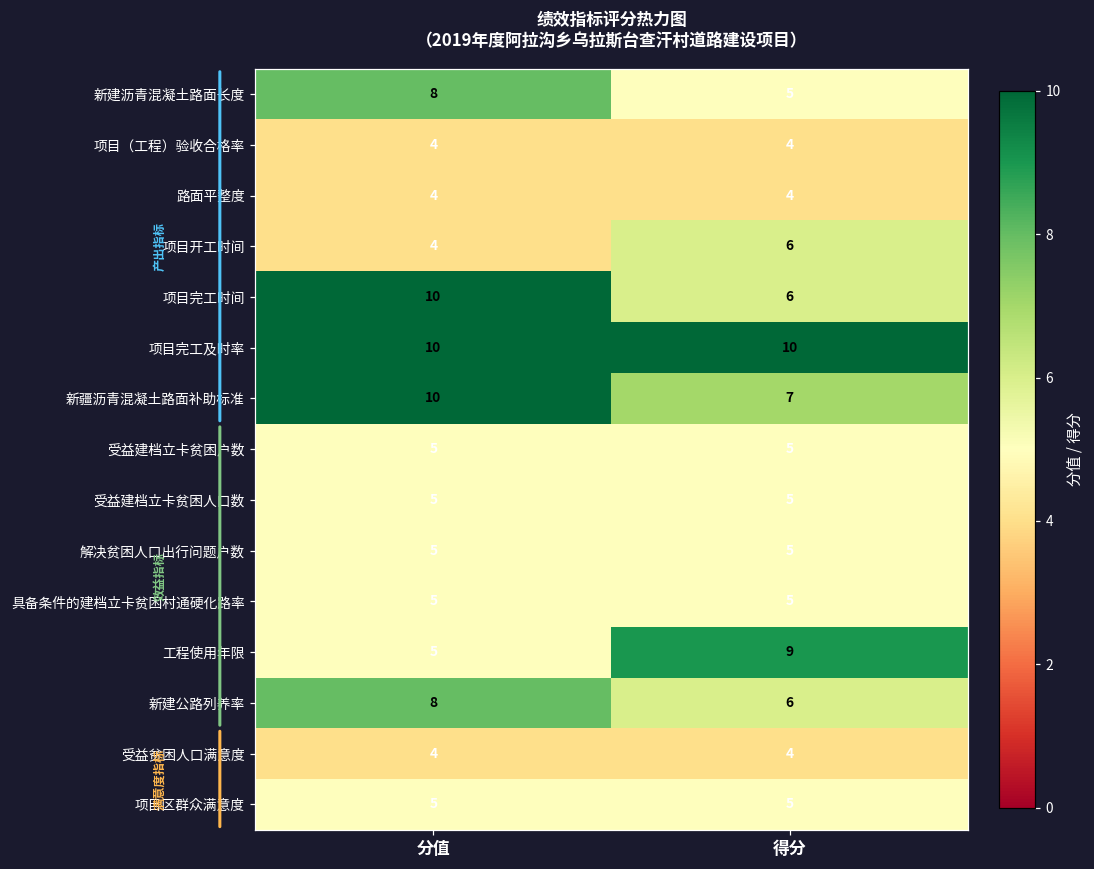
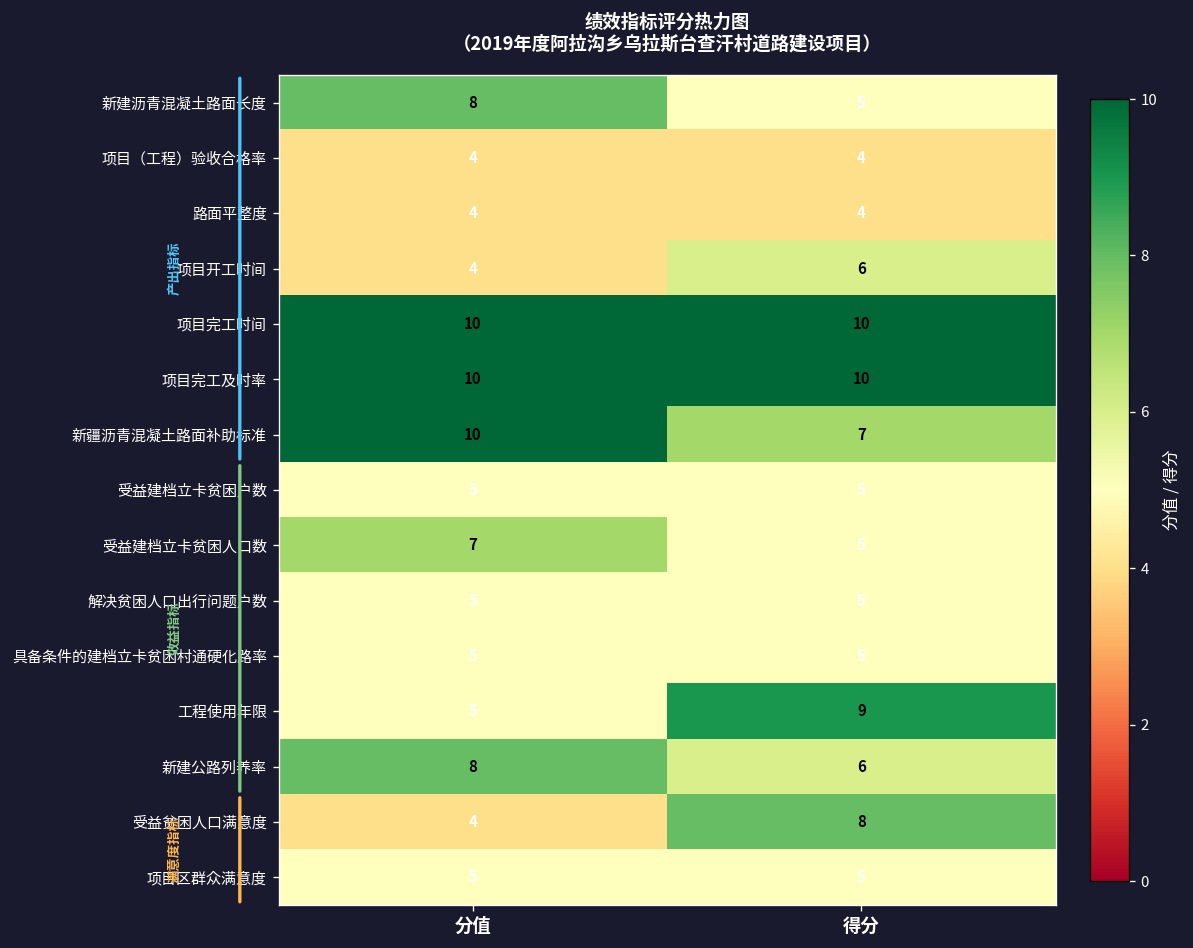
  {
    "新建沥青混凝土路面长度": {
      "分值": 8,
      "得分": 5
    },
    "项目（工程）验收合格率": {
      "分值": 4,
      "得分": 4
    },
    "路面平整度": {
      "分值": 4,
      "得分": 4
    },
    "项目开工时间": {
      "分值": 4,
      "得分": 6
    },
    "项目完工时间": {
      "分值": 10,
-     "得分": 6
+     "得分": 10
    },
    "项目完工及时率": {
      "分值": 10,
      "得分": 10
    },
    "新疆沥青混凝土路面补助标准": {
      "分值": 10,
      "得分": 7
    },
    "受益建档立卡贫困户数": {
      "分值": 5,
      "得分": 5
    },
    "受益建档立卡贫困人口数": {
-     "分值": 5,
+     "分值": 7,
      "得分": 5
    },
    "解决贫困人口出行问题户数": {
      "分值": 5,
      "得分": 5
    },
    "具备条件的建档立卡贫困村通硬化路率": {
      "分值": 5,
      "得分": 5
    },
    "工程使用年限": {
      "分值": 5,
      "得分": 9
    },
    "新建公路列养率": {
      "分值": 8,
      "得分": 6
    },
    "受益贫困人口满意度": {
      "分值": 4,
-     "得分": 4
+     "得分": 8
    },
    "项目区群众满意度": {
      "分值": 5,
      "得分": 5
    }
  }
